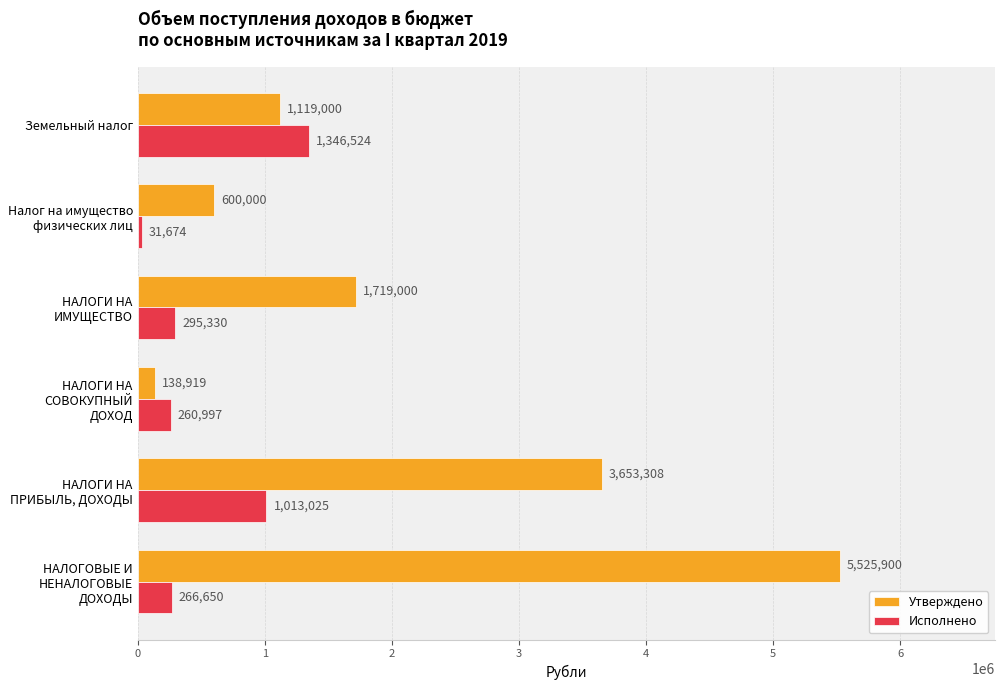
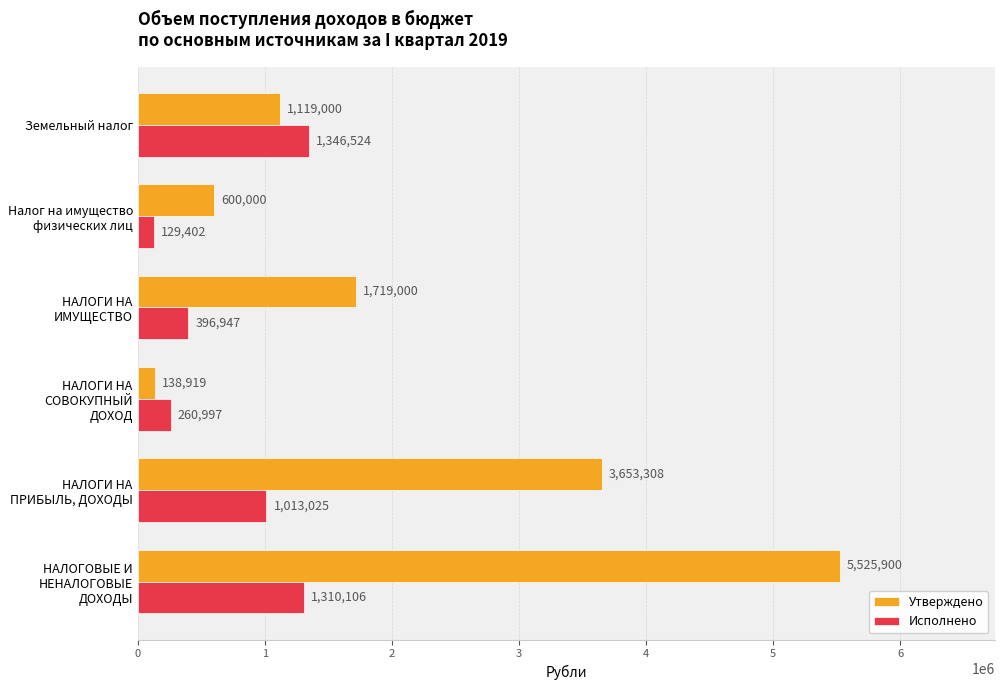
  {
    "Утверждено": {
      "Земельный налог": "1,119,000",
      "Налог на имущество физических лиц": "600,000",
      "НАЛОГИ НА ИМУЩЕСТВО": "1,719,000",
      "НАЛОГИ НА СОВОКУПНЫЙ ДОХОД": "138,919",
      "НАЛОГИ НА ПРИБЫЛЬ, ДОХОДЫ": "3,653,308",
      "НАЛОГОВЫЕ И НЕНАЛОГОВЫЕ ДОХОДЫ": "5,525,900"
    },
    "Исполнено": {
      "Земельный налог": "1,346,524",
-     "Налог на имущество физических лиц": "31,674",
-     "НАЛОГИ НА ИМУЩЕСТВО": "295,330",
+     "Налог на имущество физических лиц": "129,402",
+     "НАЛОГИ НА ИМУЩЕСТВО": "396,947",
      "НАЛОГИ НА СОВОКУПНЫЙ ДОХОД": "260,997",
      "НАЛОГИ НА ПРИБЫЛЬ, ДОХОДЫ": "1,013,025",
-     "НАЛОГОВЫЕ И НЕНАЛОГОВЫЕ ДОХОДЫ": "266,650"
+     "НАЛОГОВЫЕ И НЕНАЛОГОВЫЕ ДОХОДЫ": "1,310,106"
    }
  }
